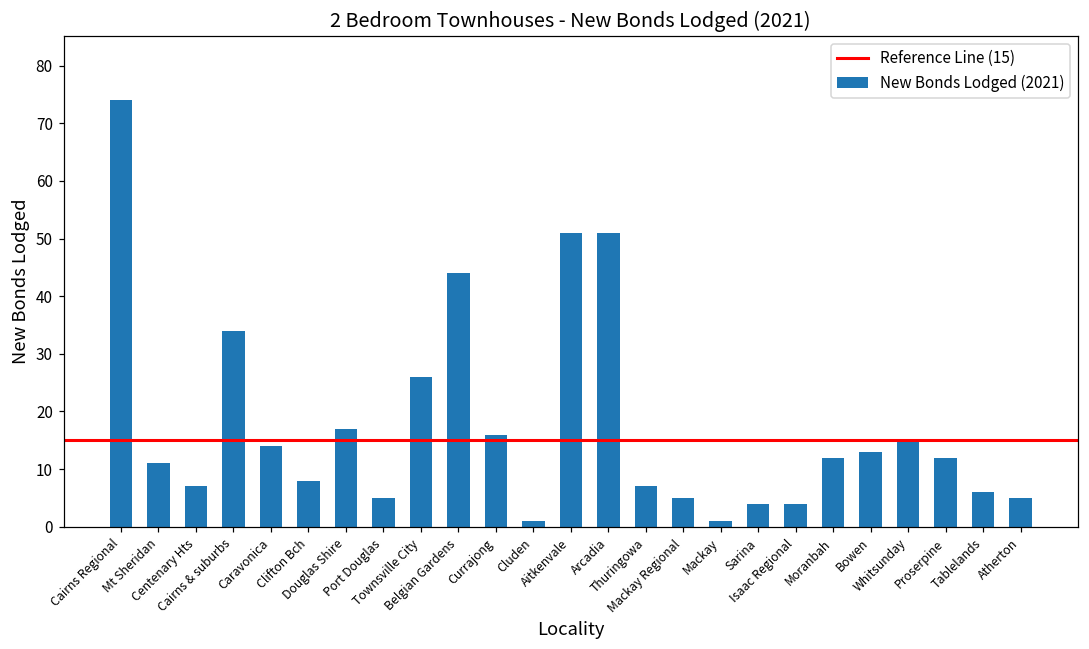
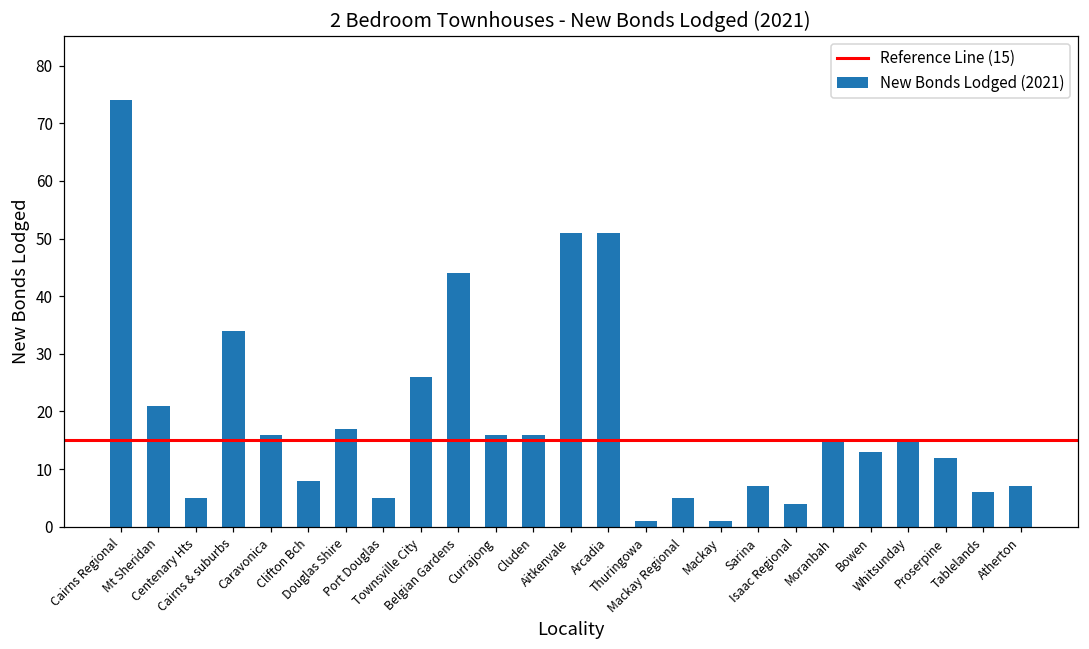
  {
    "Cairns Regional": 74,
-   "Mt Sheridan": 11,
-   "Centenary Hts": 7,
+   "Mt Sheridan": 21,
+   "Centenary Hts": 5,
    "Cairns & suburbs": 34,
-   "Caravonica": 14,
+   "Caravonica": 16,
    "Clifton Bch": 8,
    "Douglas Shire": 17,
    "Port Douglas": 5,
    "Townsville City": 26,
    "Belgian Gardens": 44,
    "Currajong": 16,
-   "Cluden": 1,
+   "Cluden": 16,
    "Aitkenvale": 51,
    "Arcadia": 51,
-   "Thuringowa": 7,
+   "Thuringowa": 1,
    "Mackay Regional": 5,
    "Mackay": 1,
-   "Sarina": 4,
+   "Sarina": 7,
    "Isaac Regional": 4,
-   "Moranbah": 12,
+   "Moranbah": 15,
    "Bowen": 13,
    "Whitsunday": 15,
    "Proserpine": 12,
    "Tablelands": 6,
-   "Atherton": 5
+   "Atherton": 7
  }
